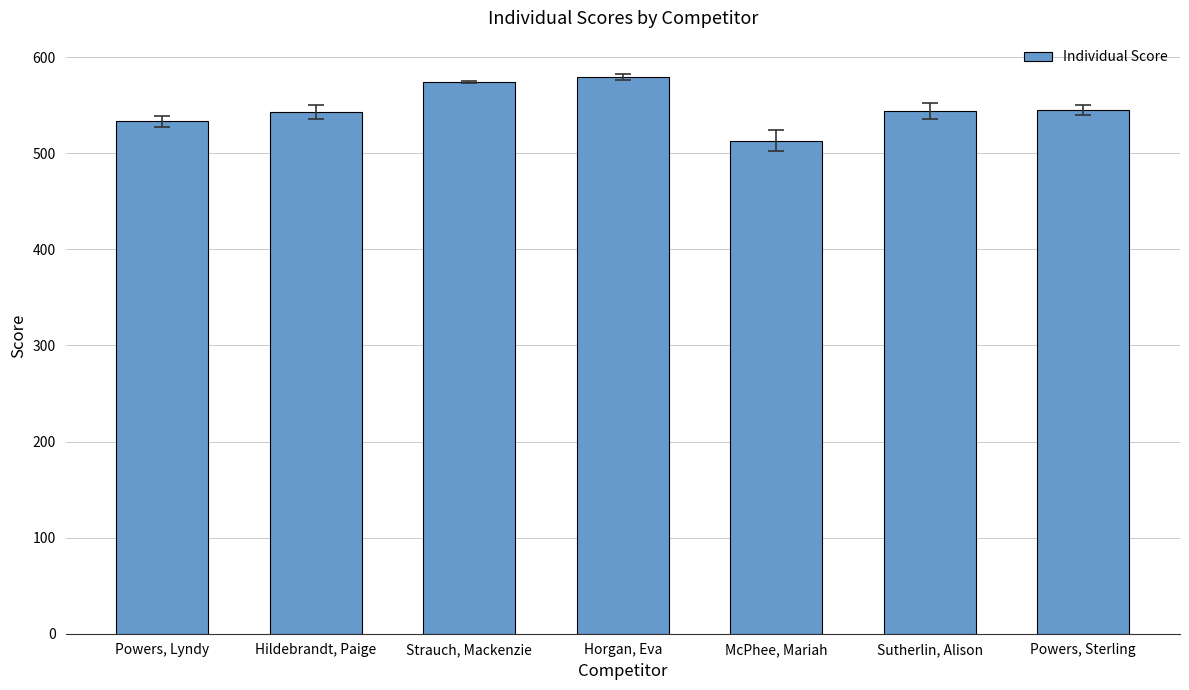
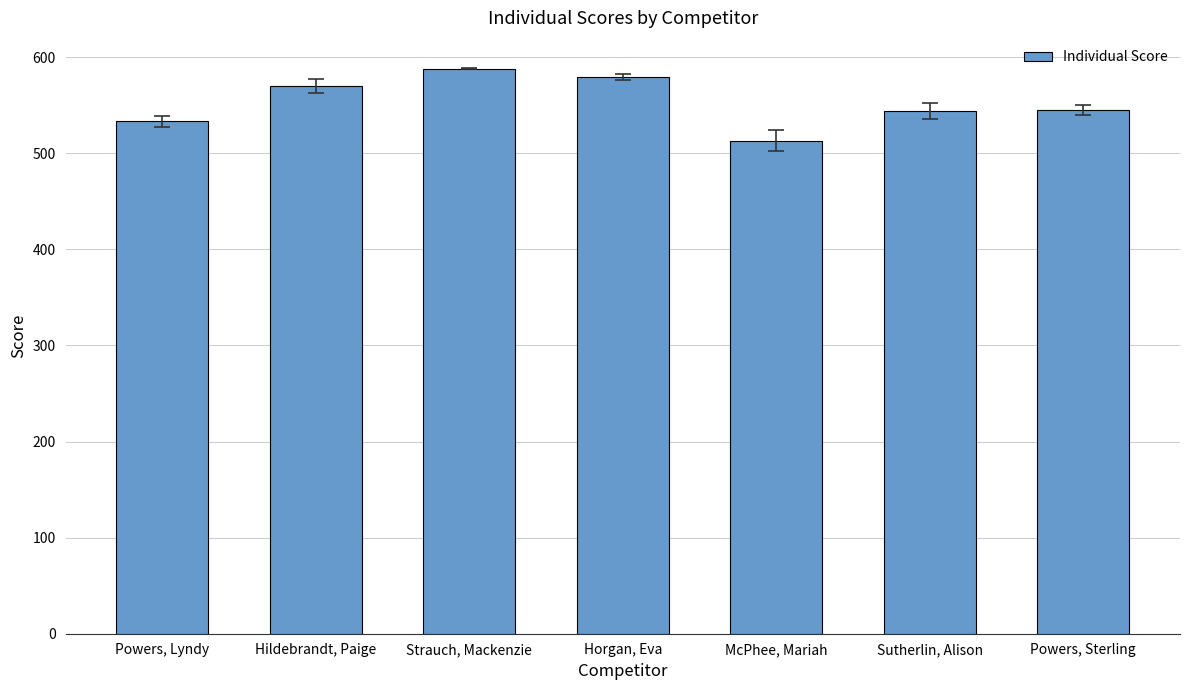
  {
    "Individual Score": {
      "Powers, Lyndy": 530,
-     "Hildebrandt, Paige": 540,
-     "Strauch, Mackenzie": 570,
+     "Hildebrandt, Paige": 570,
+     "Strauch, Mackenzie": 590,
      "Horgan, Eva": 580,
      "McPhee, Mariah": 510,
      "Sutherlin, Alison": 540,
      "Powers, Sterling": 550
    }
  }
